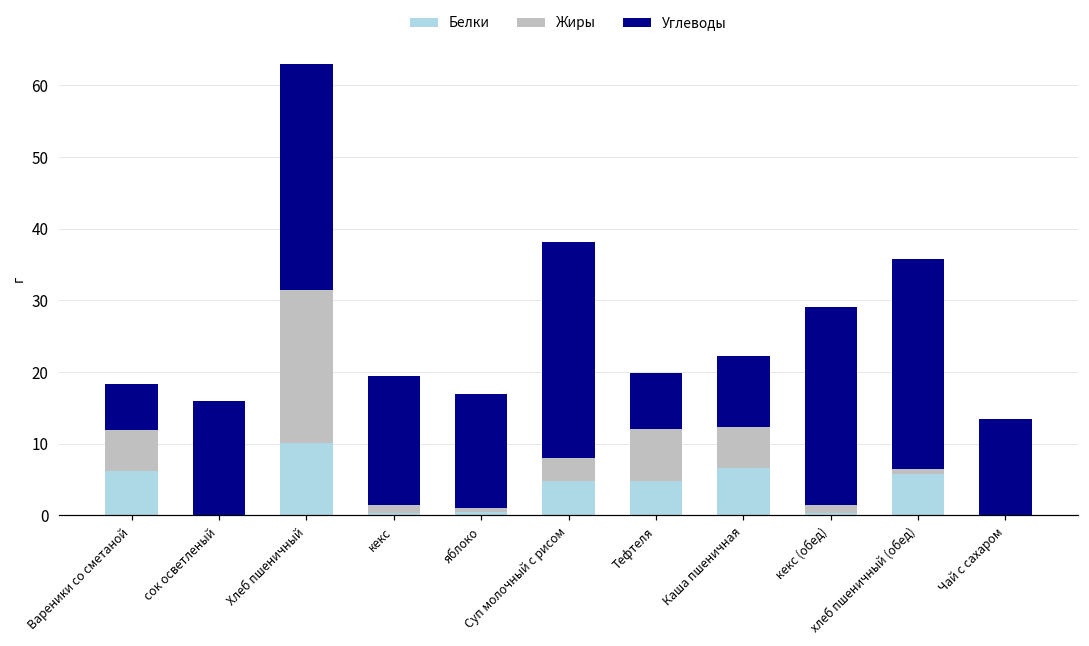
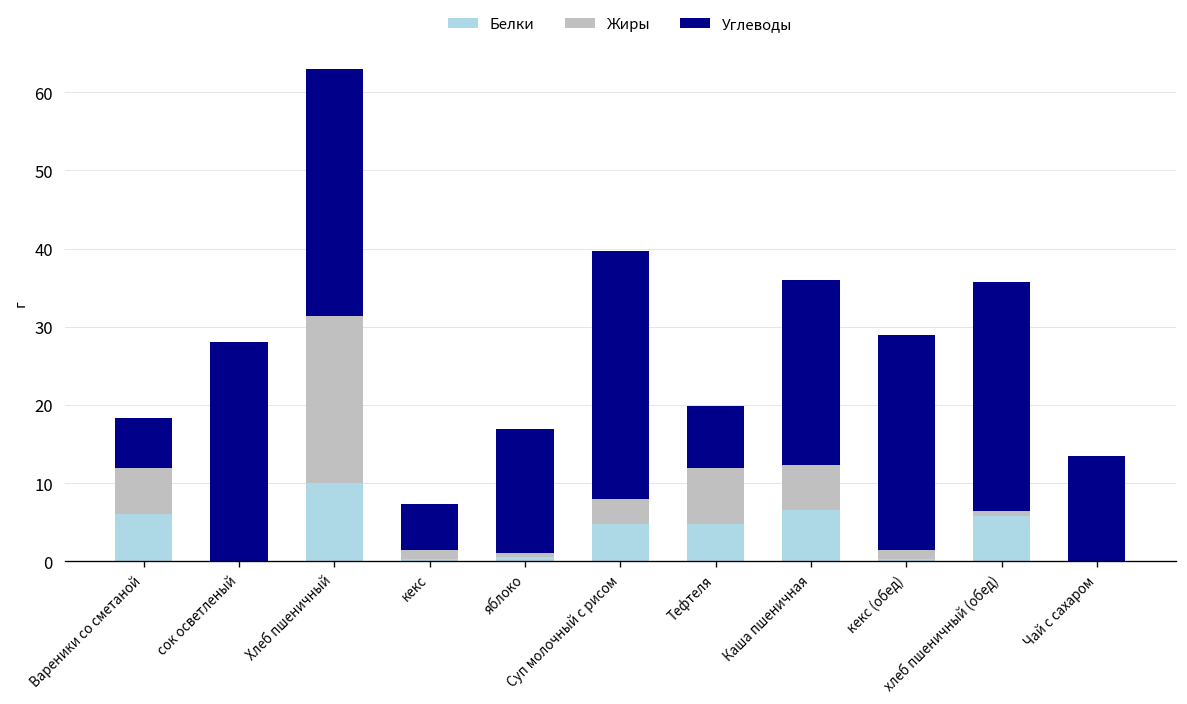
  {
    "Углеводы": {
      "Вареники со сметаной": 6,
-     "сок осветленый": 16,
+     "сок осветленый": 28,
      "Хлеб пшеничный": 32,
-     "кекс": 18,
+     "кекс": 6,
      "яблоко": 16,
-     "Суп молочный с рисом": 30,
+     "Суп молочный с рисом": 32,
      "Тефтеля": 8,
-     "Каша пшеничная": 10,
+     "Каша пшеничная": 24,
      "кекс (обед)": 28,
      "хлеб пшеничный (обед)": 29,
      "Чай с сахаром": 13
    }
  }
